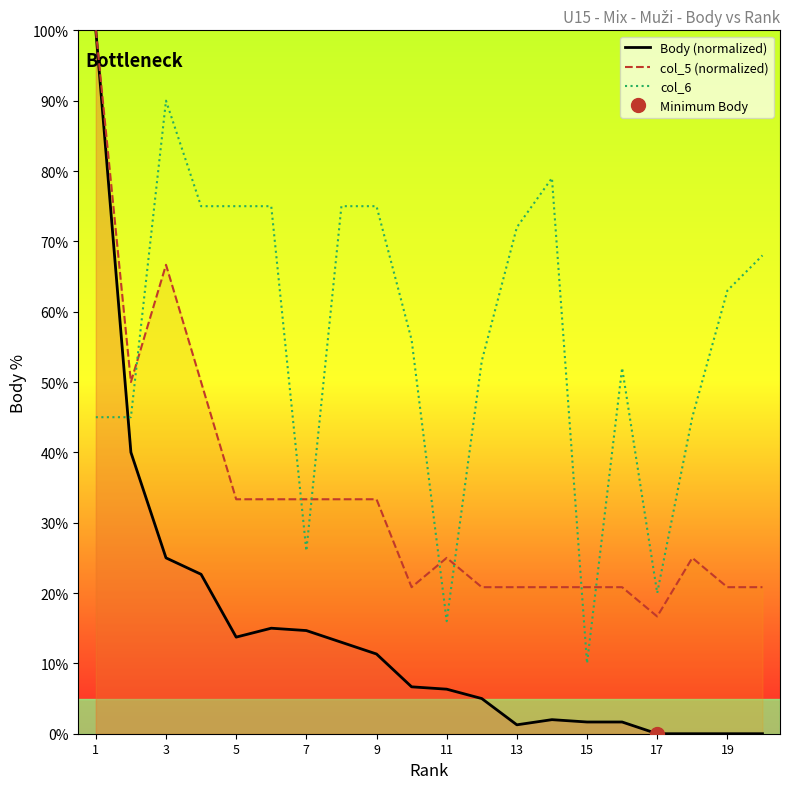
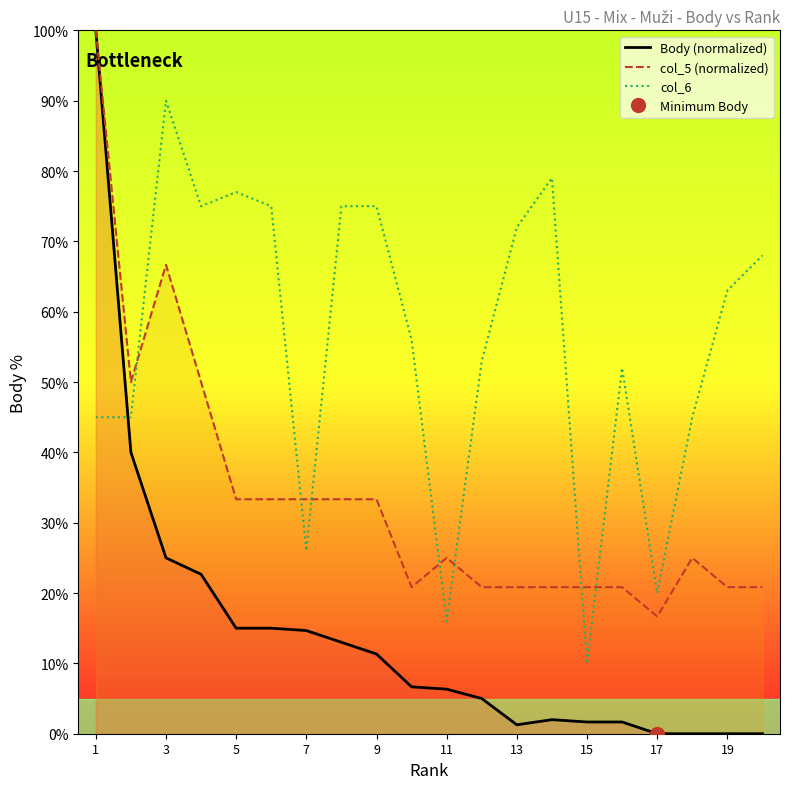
  {
    "Body (normalized)": {
      "3": "25%",
-     "5": "14%",
+     "5": "15%",
      "7": "15%",
      "9": "11%",
      "11": "6%"
    },
    "col_6": {
      "1": "45%",
      "3": "90%",
-     "5": "75%",
+     "5": "77%",
      "7": "26%",
      "9": "75%",
      "11": "16%",
      "13": "72%",
      "15": "10%",
      "17": "20%",
      "19": "63%"
    }
  }
